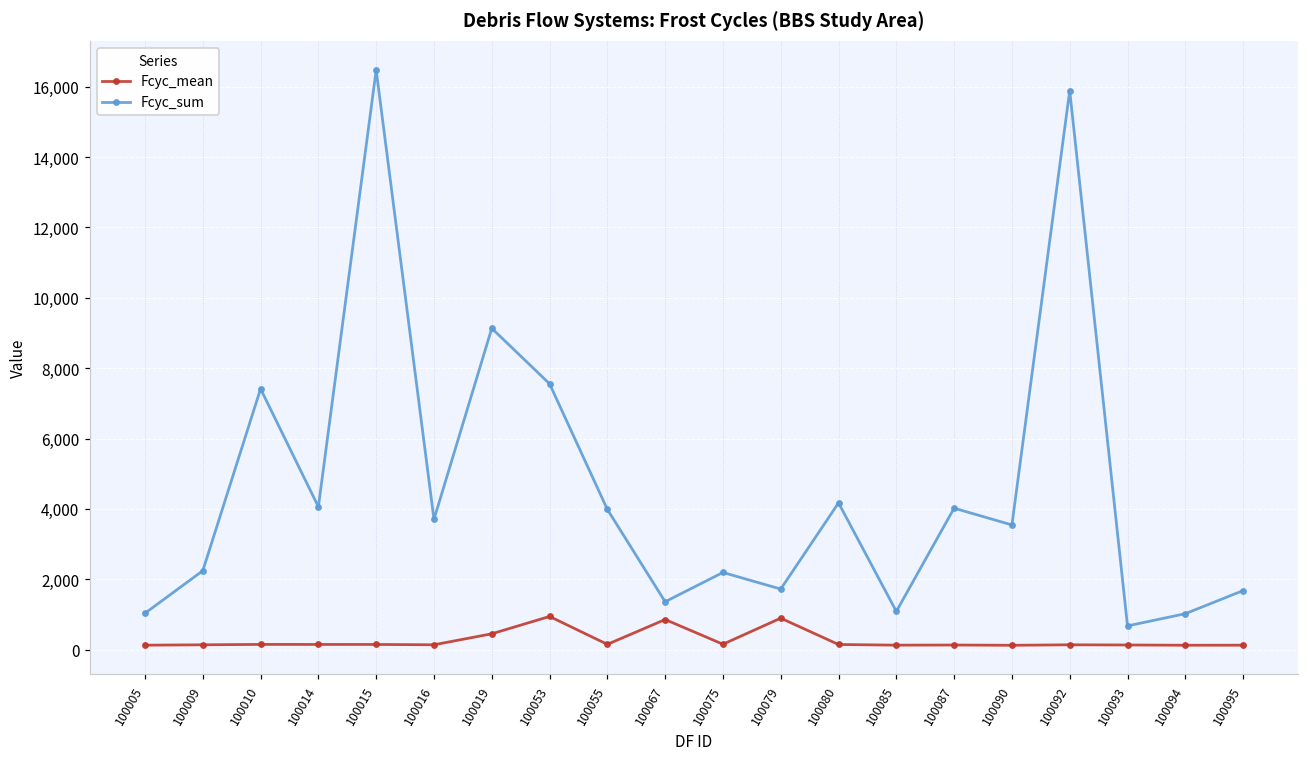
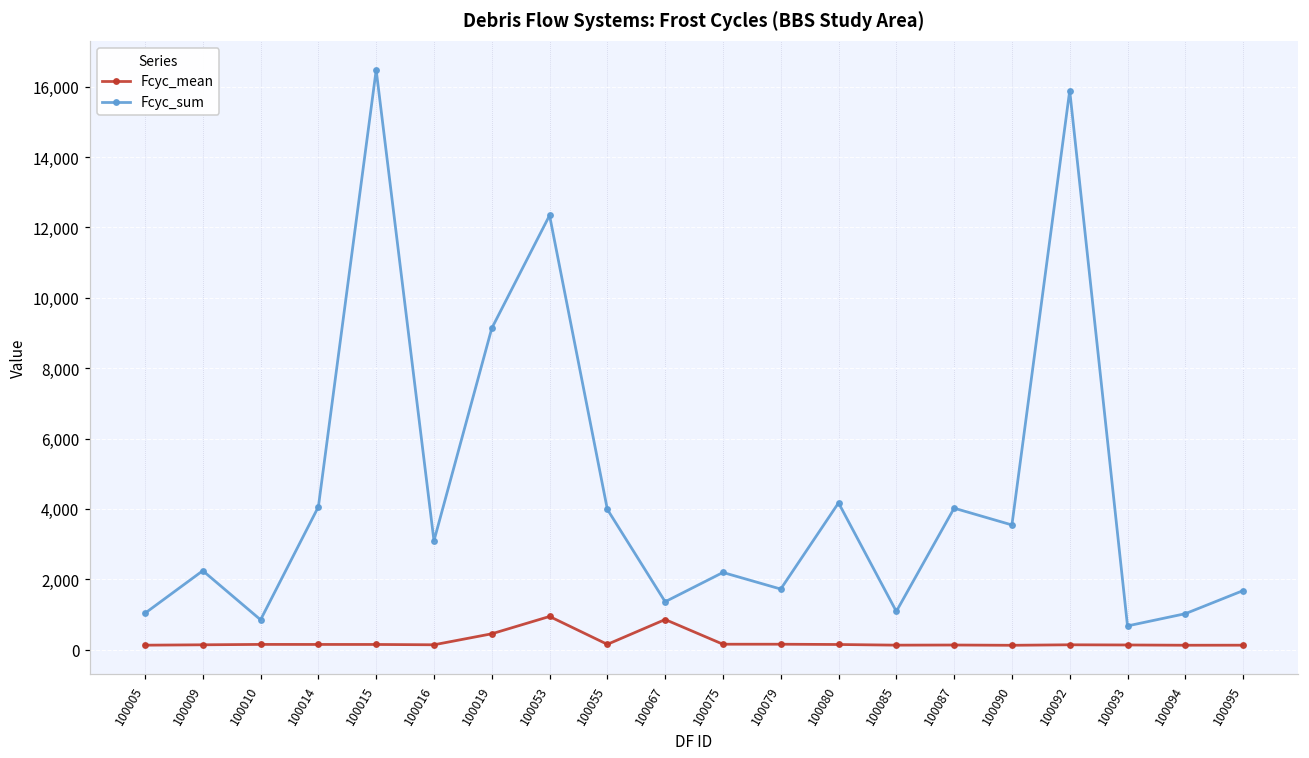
  {
    "Fcyc_mean": {
      "100005": "100",
      "100009": "100",
      "100010": "200",
      "100014": "200",
      "100015": "100",
      "100016": "100",
      "100019": "500",
      "100053": "900",
      "100055": "200",
      "100067": "900",
      "100075": "200",
-     "100079": "900",
+     "100079": "200",
      "100080": "100",
      "100085": "100",
      "100087": "100",
      "100090": "100",
      "100092": "100",
      "100093": "100",
      "100094": "100",
      "100095": "100"
    },
    "Fcyc_sum": {
      "100005": "1,000",
      "100009": "2,200",
-     "100010": "7,400",
+     "100010": "900",
      "100014": "4,100",
      "100015": "16,500",
-     "100016": "3,700",
+     "100016": "3,100",
      "100019": "9,100",
-     "100053": "7,600",
+     "100053": "12,300",
      "100055": "4,000",
      "100067": "1,400",
      "100075": "2,200",
      "100079": "1,700",
      "100080": "4,200",
      "100085": "1,100",
      "100087": "4,000",
      "100090": "3,500",
      "100092": "15,900",
      "100093": "700",
      "100094": "1,000",
      "100095": "1,700"
    }
  }
